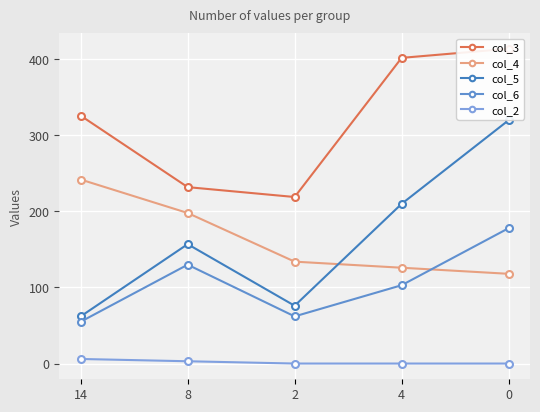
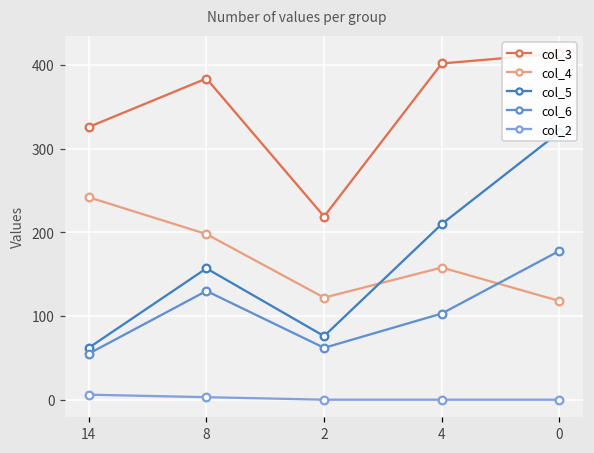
  {
    "col_3": {
      "14": 330,
-     "8": 230,
+     "8": 380,
      "2": 220,
      "4": 400
    },
    "col_4": {
      "14": 240,
      "8": 200,
-     "2": 130,
-     "4": 130,
+     "2": 120,
+     "4": 160,
      "0": 120
    }
  }
